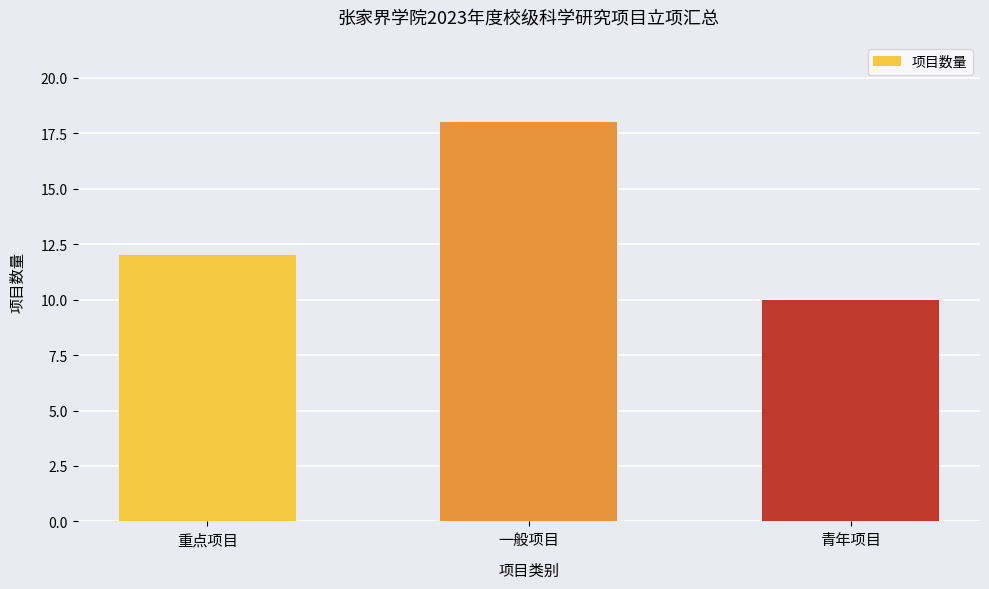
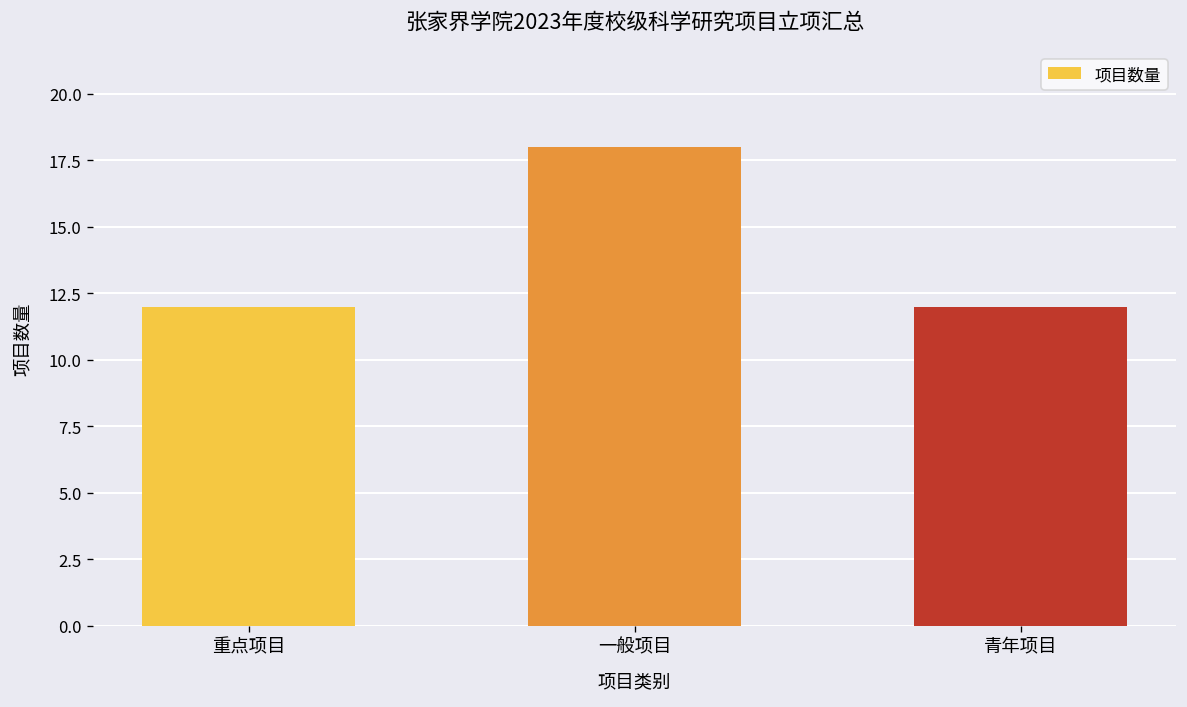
  {
    "重点项目": 12,
    "一般项目": 18,
-   "青年项目": 10
+   "青年项目": 12
  }
